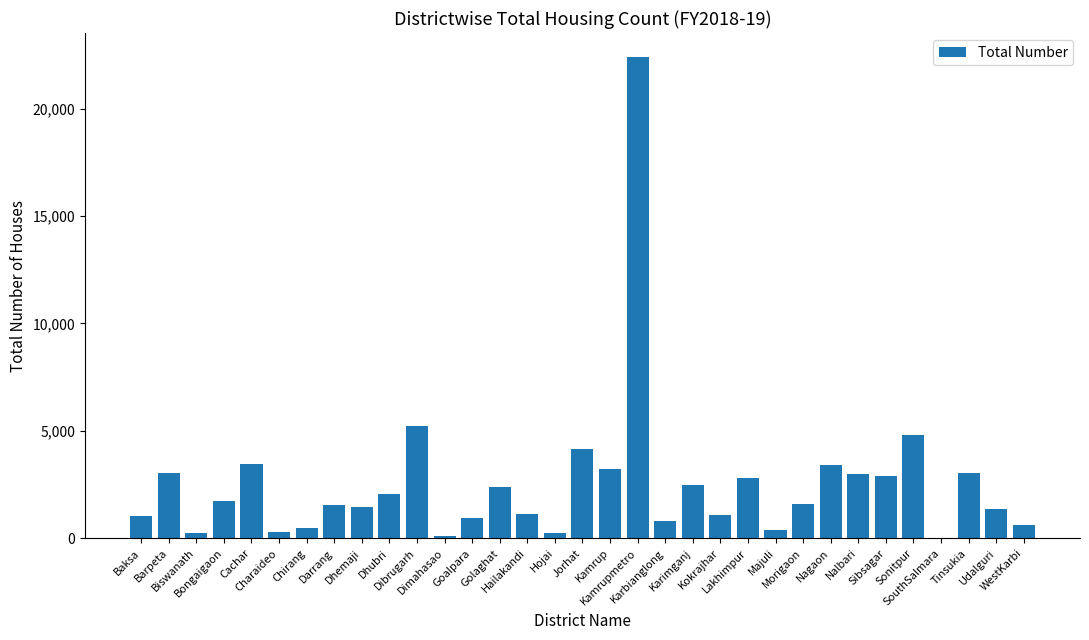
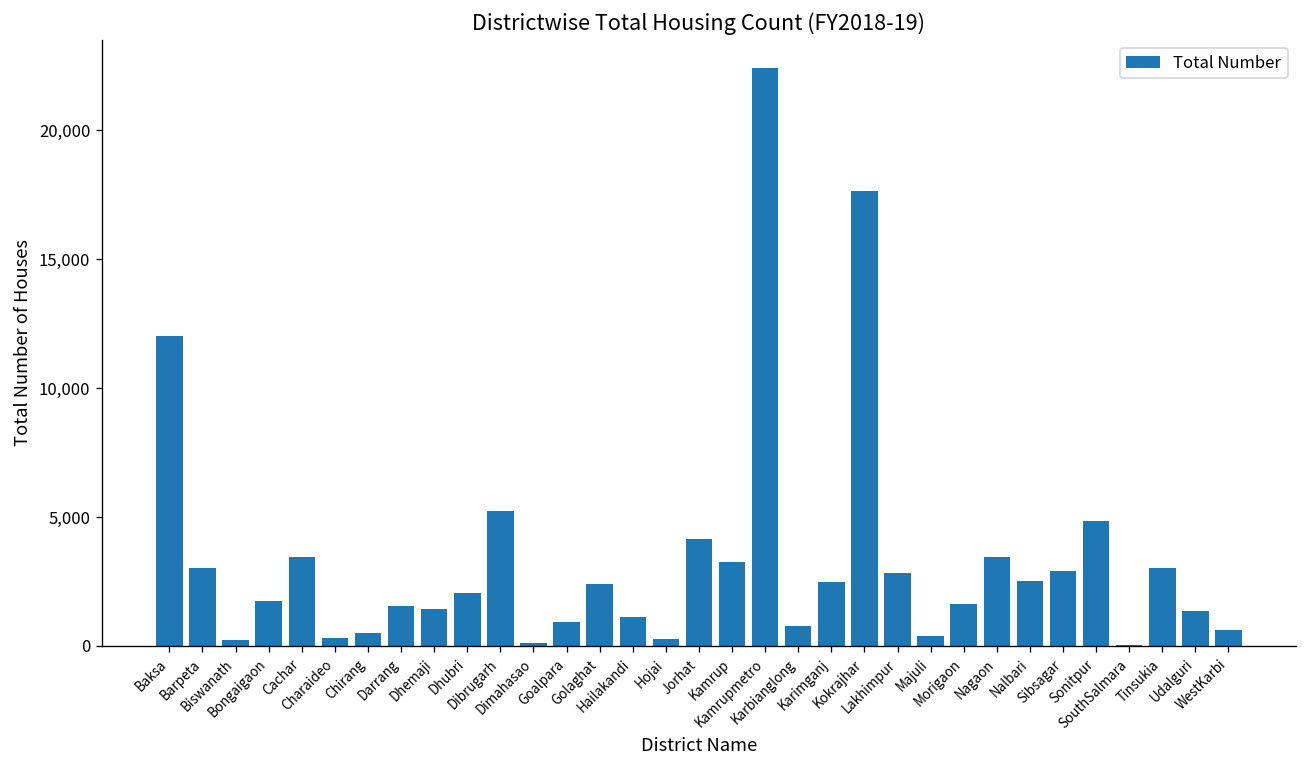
  {
-   "Baksa": "1,000",
+   "Baksa": "12,000",
    "Barpeta": "3,000",
    "Biswanath": "300",
    "Bongaigaon": "1,700",
    "Cachar": "3,500",
    "Charaideo": "300",
    "Chirang": "500",
    "Darrang": "1,500",
    "Dhemaji": "1,400",
    "Dhubri": "2,100",
    "Dibrugarh": "5,200",
    "Dimahasao": "100",
    "Goalpara": "900",
    "Golaghat": "2,400",
    "Hailakandi": "1,100",
    "Hojai": "300",
    "Jorhat": "4,100",
    "Kamrup": "3,200",
    "Kamrupmetro": "22,400",
    "Karbianglong": "800",
    "Karimganj": "2,500",
-   "Kokrajhar": "1,100",
+   "Kokrajhar": "17,600",
    "Lakhimpur": "2,800",
    "Majuli": "400",
    "Morigaon": "1,600",
    "Nagaon": "3,400",
-   "Nalbari": "3,000",
+   "Nalbari": "2,500",
    "Sibsagar": "2,900",
    "Sonitpur": "4,800",
    "Tinsukia": "3,000",
    "Udalguri": "1,400",
    "WestKarbi": "600"
  }
